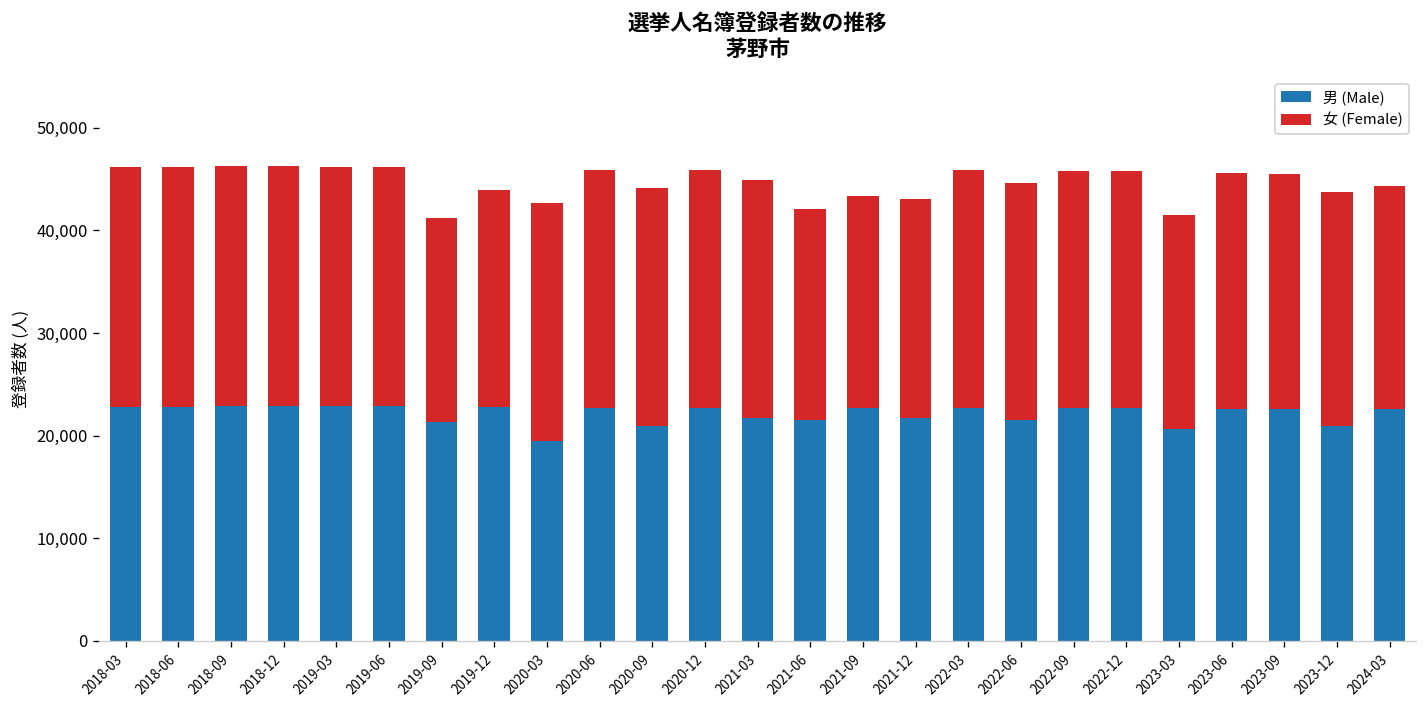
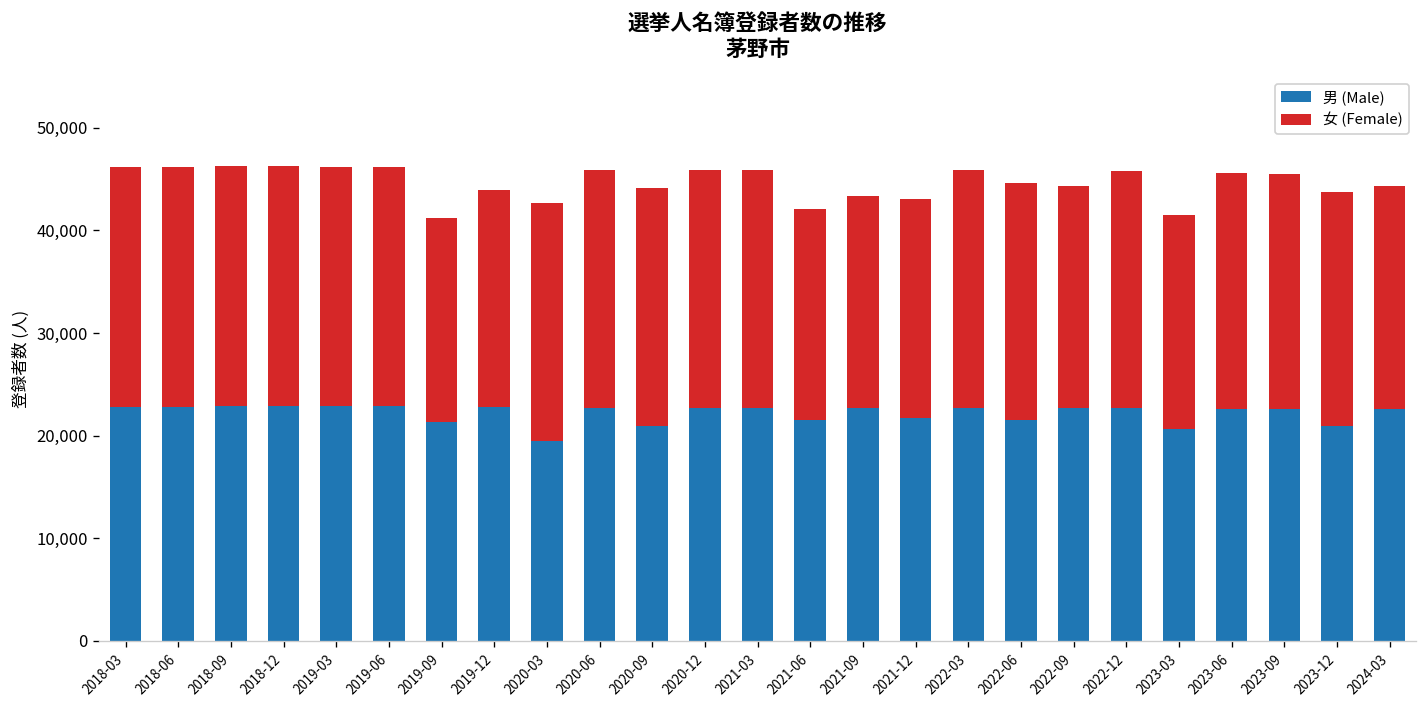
  {
    "男 (Male)": {
      "2018-03": "23,000",
      "2018-06": "23,000",
      "2018-09": "23,000",
      "2018-12": "23,000",
      "2019-03": "23,000",
      "2019-06": "23,000",
      "2019-09": "21,000",
      "2019-12": "23,000",
      "2020-03": "19,000",
      "2020-06": "23,000",
      "2020-09": "21,000",
      "2020-12": "23,000",
-     "2021-03": "22,000",
+     "2021-03": "23,000",
      "2021-06": "22,000",
      "2021-09": "23,000",
      "2021-12": "22,000",
      "2022-03": "23,000",
      "2022-06": "21,000",
      "2022-09": "23,000",
      "2022-12": "23,000",
      "2023-03": "21,000",
      "2023-06": "23,000",
      "2023-09": "23,000",
      "2023-12": "21,000",
      "2024-03": "23,000"
    },
    "女 (Female)": {
      "2018-03": "23,000",
      "2018-06": "23,000",
      "2018-09": "23,000",
      "2018-12": "23,000",
      "2019-03": "23,000",
      "2019-06": "23,000",
      "2019-09": "20,000",
      "2019-12": "21,000",
      "2020-03": "23,000",
      "2020-06": "23,000",
      "2020-09": "23,000",
      "2020-12": "23,000",
      "2021-03": "23,000",
      "2021-06": "21,000",
      "2021-09": "21,000",
      "2021-12": "21,000",
      "2022-03": "23,000",
      "2022-06": "23,000",
-     "2022-09": "23,000",
+     "2022-09": "22,000",
      "2022-12": "23,000",
      "2023-03": "21,000",
      "2023-06": "23,000",
      "2023-09": "23,000",
      "2023-12": "23,000",
      "2024-03": "22,000"
    }
  }
